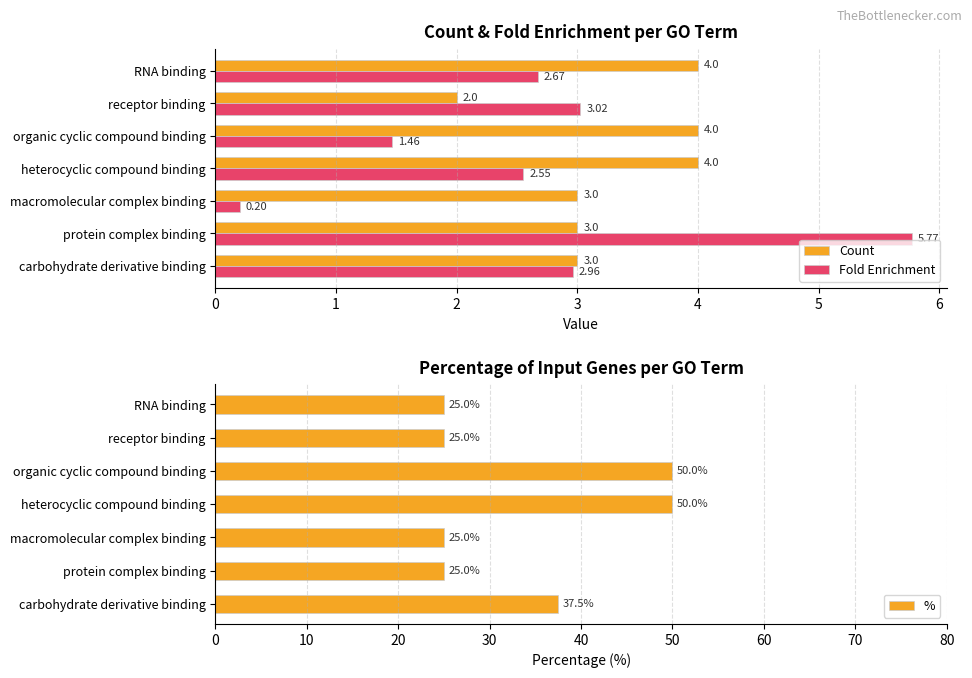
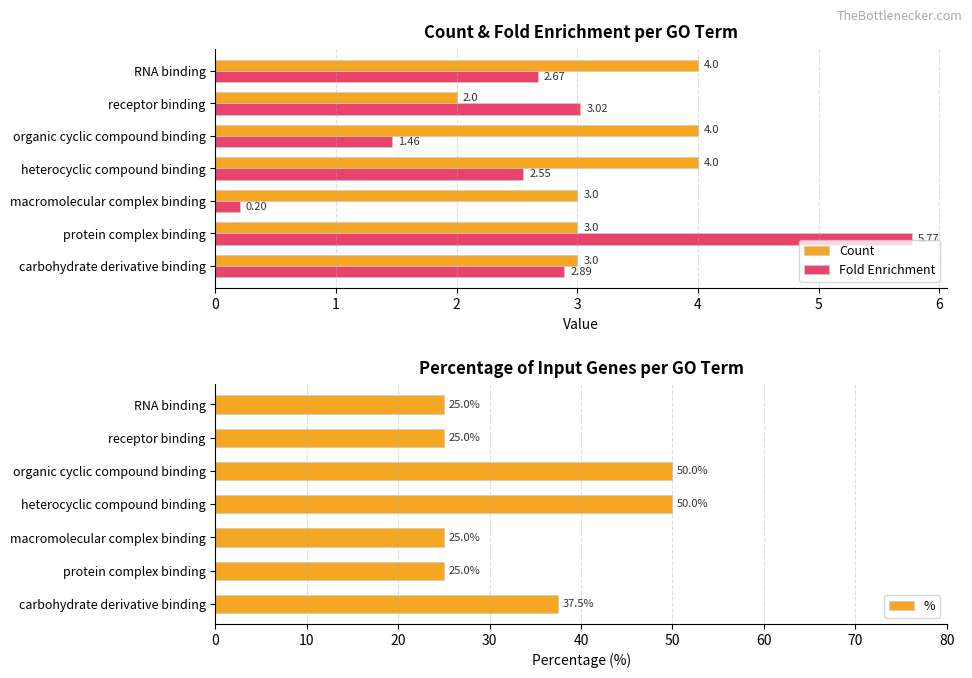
  {
    "Count & Fold Enrichment per GO Term": {
      "Count": {
        "RNA binding": "4.0",
        "receptor binding": "2.0",
        "organic cyclic compound binding": "4.0",
        "heterocyclic compound binding": "4.0",
        "macromolecular complex binding": "3.0",
        "protein complex binding": "3.0",
        "carbohydrate derivative binding": "3.0"
      },
      "Fold Enrichment": {
        "RNA binding": "2.67",
        "receptor binding": "3.02",
        "organic cyclic compound binding": "1.46",
        "heterocyclic compound binding": "2.55",
        "macromolecular complex binding": "0.20",
-       "carbohydrate derivative binding": "2.96"
+       "carbohydrate derivative binding": "2.89"
      }
    },
    "Percentage of Input Genes per GO Term": {
      "RNA binding": "25.0%",
      "receptor binding": "25.0%",
      "organic cyclic compound binding": "50.0%",
      "heterocyclic compound binding": "50.0%",
      "macromolecular complex binding": "25.0%",
      "protein complex binding": "25.0%",
      "carbohydrate derivative binding": "37.5%"
    }
  }
